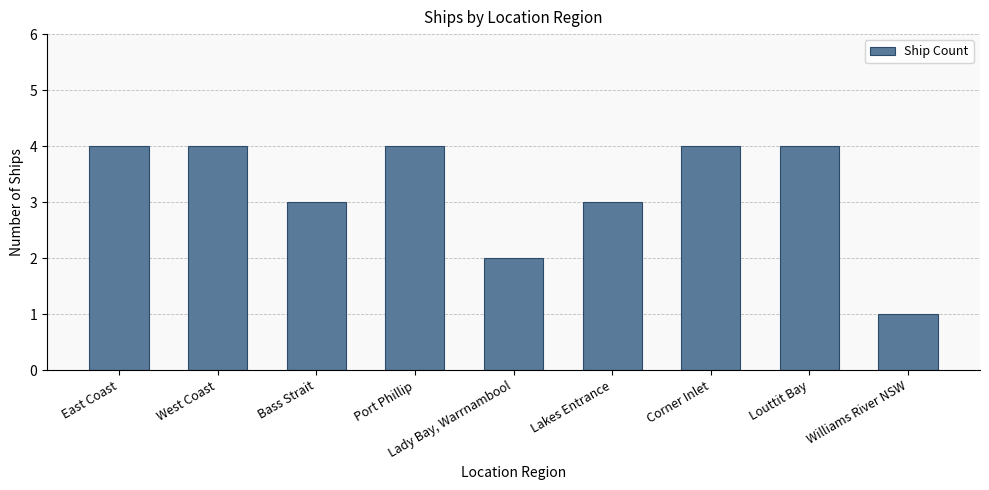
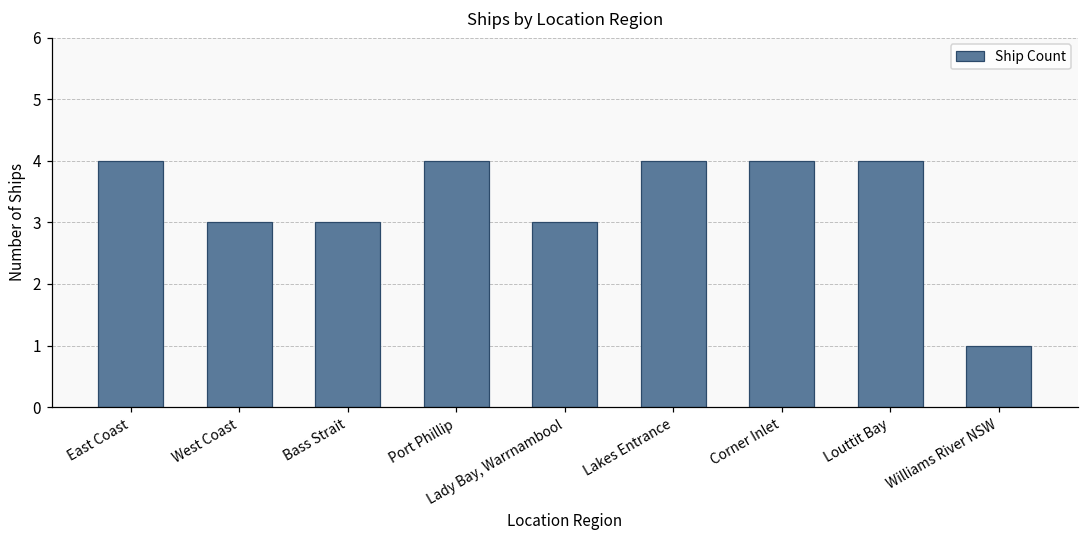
  {
    "East Coast": 4,
-   "West Coast": 4,
+   "West Coast": 3,
    "Bass Strait": 3,
    "Port Phillip": 4,
-   "Lady Bay, Warrnambool": 2,
-   "Lakes Entrance": 3,
+   "Lady Bay, Warrnambool": 3,
+   "Lakes Entrance": 4,
    "Corner Inlet": 4,
    "Louttit Bay": 4,
    "Williams River NSW": 1
  }
